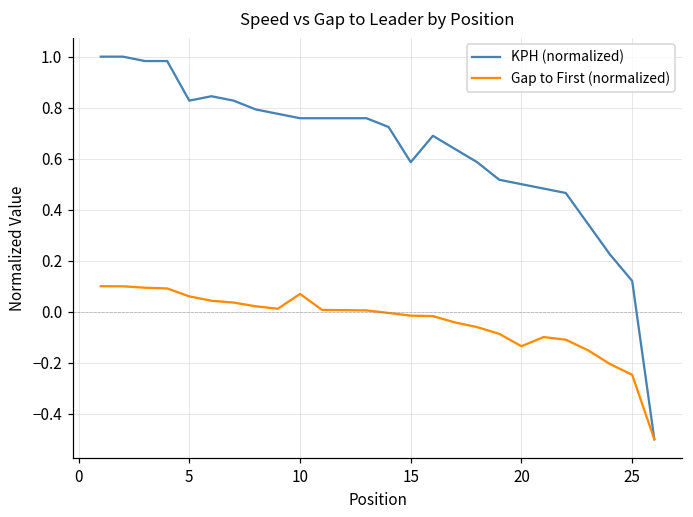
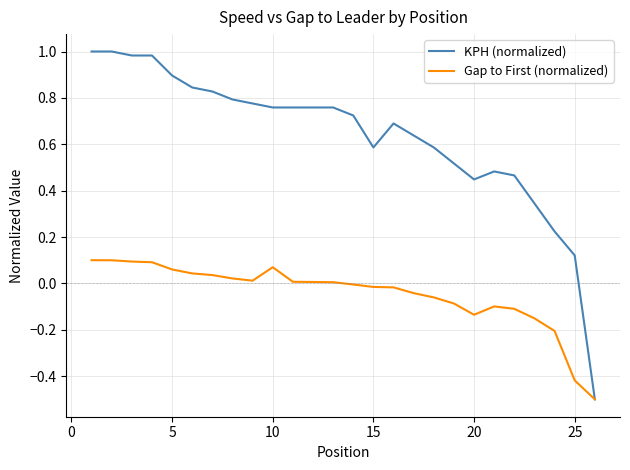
  {
    "KPH (normalized)": {
-     "5": 0.83,
+     "5": 0.90,
      "10": 0.76,
      "15": 0.59,
-     "20": 0.50,
+     "20": 0.45,
      "25": 0.12
    },
    "Gap to First (normalized)": {
      "5": 0.06,
      "10": 0.07,
      "15": -0.02,
      "20": -0.14,
-     "25": -0.25
+     "25": -0.42
    }
  }
